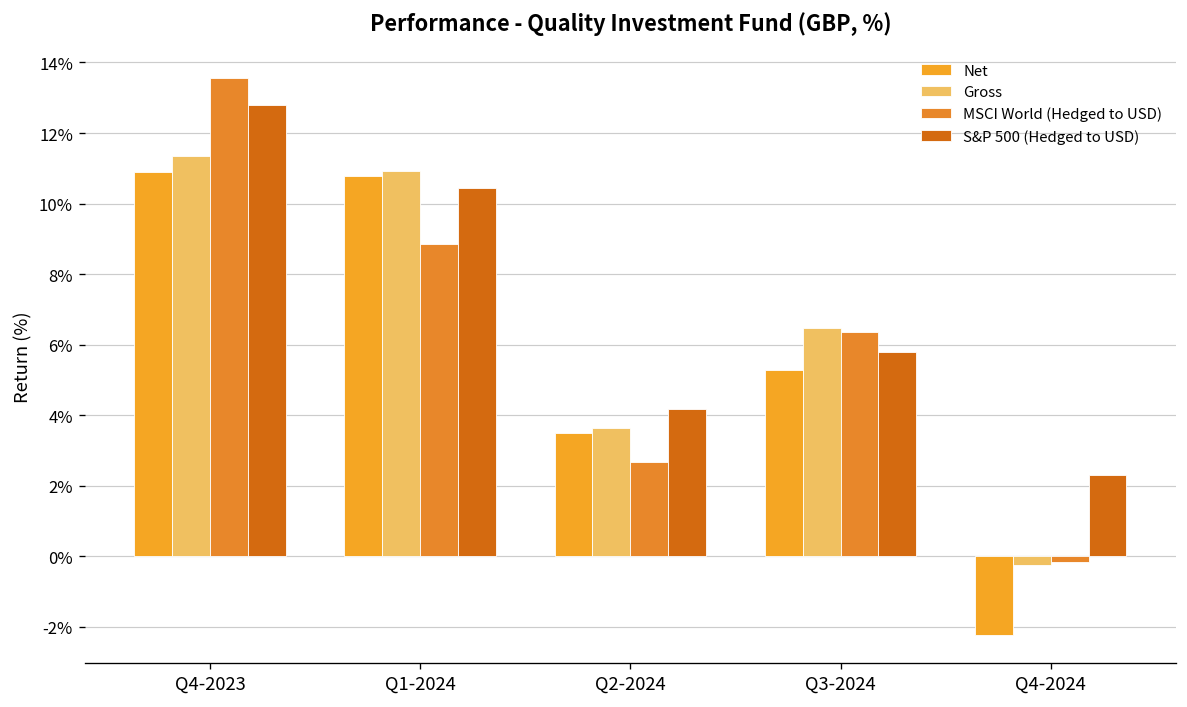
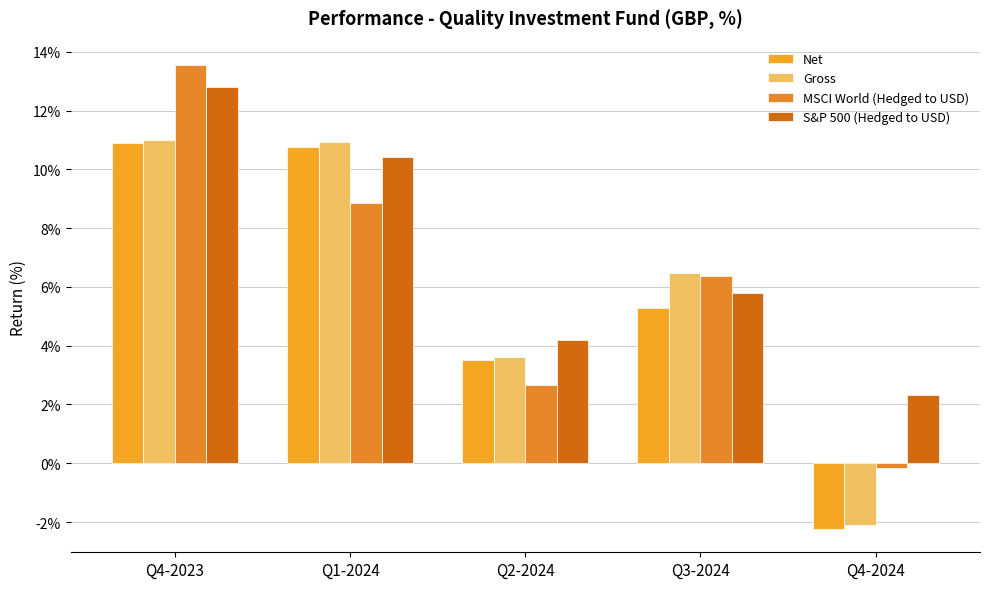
  {
    "Gross": {
-     "Q4-2023": "11.4%",
+     "Q4-2023": "11.0%",
      "Q1-2024": "10.9%",
      "Q2-2024": "3.6%",
      "Q3-2024": "6.5%",
-     "Q4-2024": "-0.3%"
+     "Q4-2024": "-2.1%"
    }
  }
